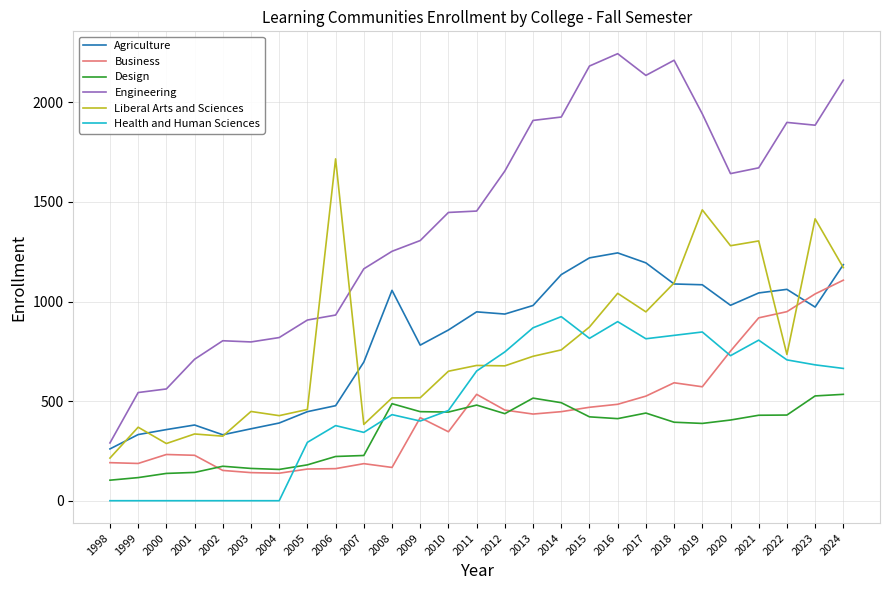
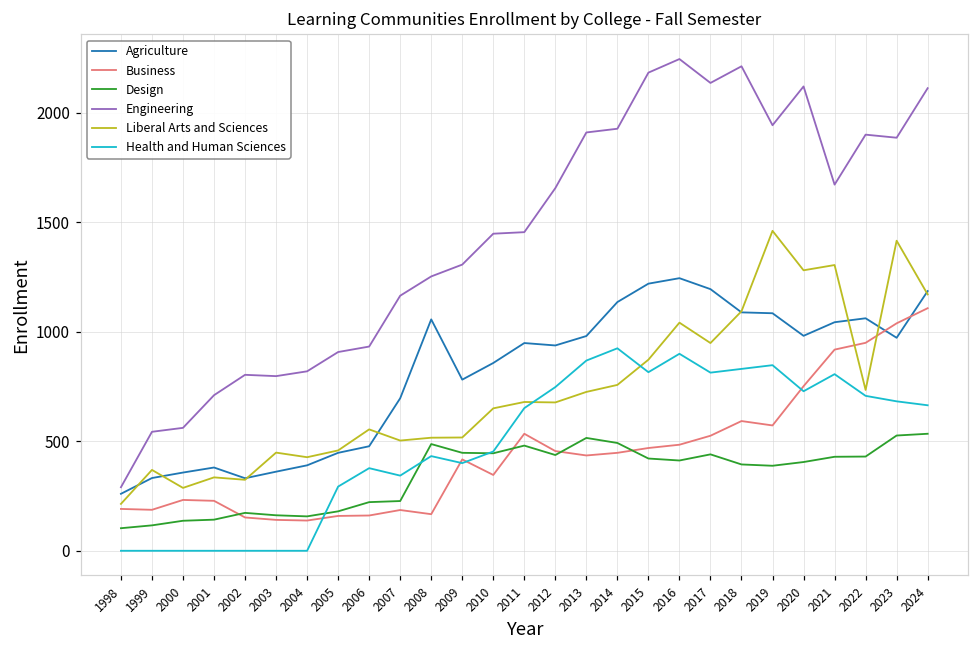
  {
    "Agriculture": {
      "1998": 260,
      "1999": 330,
      "2000": 360,
      "2001": 380,
      "2003": 360,
      "2004": 390,
      "2006": 480,
      "2007": 700,
      "2008": 1060,
      "2009": 780,
      "2010": 860,
      "2011": 950,
      "2012": 940,
      "2013": 980,
      "2014": 1140,
      "2015": 1220,
      "2016": 1240,
      "2017": 1190,
      "2019": 1080,
      "2020": 980,
      "2021": 1040,
      "2022": 1060,
      "2023": 970,
      "2024": 1190
    },
    "Business": {
      "1998": 190,
      "1999": 190,
      "2000": 230,
      "2001": 230,
      "2002": 150,
      "2003": 140,
      "2004": 140,
      "2005": 160,
      "2006": 160,
      "2007": 190,
      "2008": 170,
      "2009": 420,
      "2010": 350,
      "2011": 530,
      "2012": 460,
      "2013": 440,
      "2014": 450,
      "2015": 470,
      "2016": 480,
      "2017": 530,
      "2018": 590,
      "2019": 570,
      "2020": 750,
      "2021": 920,
      "2022": 950,
      "2023": 1040,
      "2024": 1110
    },
    "Design": {
      "1998": 100,
      "1999": 120,
      "2000": 140,
      "2001": 140,
      "2002": 170,
      "2003": 160,
      "2004": 160,
      "2005": 180,
      "2006": 220,
      "2007": 230,
      "2008": 490,
      "2009": 450,
      "2011": 480,
      "2012": 440,
      "2013": 520,
      "2014": 490,
      "2015": 420,
      "2016": 410,
      "2017": 440,
      "2018": 390,
      "2019": 390,
      "2020": 410,
      "2021": 430,
      "2022": 430,
      "2023": 530,
      "2024": 530
    },
    "Engineering": {
      "1998": 290,
      "1999": 540,
      "2000": 560,
      "2001": 710,
      "2002": 800,
      "2003": 800,
      "2004": 820,
      "2005": 910,
      "2006": 930,
      "2007": 1160,
      "2008": 1250,
      "2009": 1310,
      "2010": 1450,
      "2011": 1450,
      "2012": 1660,
      "2013": 1910,
      "2014": 1930,
      "2015": 2180,
      "2016": 2240,
      "2017": 2140,
      "2018": 2210,
      "2019": 1940,
-     "2020": 1640,
+     "2020": 2120,
      "2021": 1670,
      "2022": 1900,
      "2023": 1890,
      "2024": 2110
    },
    "Liberal Arts and Sciences": {
      "1998": 210,
      "1999": 370,
      "2000": 290,
      "2001": 340,
      "2003": 450,
      "2004": 430,
-     "2006": 1720,
-     "2007": 380,
+     "2006": 550,
+     "2007": 500,
      "2008": 520,
      "2009": 520,
      "2010": 650,
      "2011": 680,
      "2012": 680,
      "2013": 730,
      "2014": 760,
      "2015": 870,
      "2016": 1040,
      "2017": 950,
      "2019": 1460,
      "2020": 1280,
      "2021": 1300,
      "2022": 730,
      "2023": 1420,
      "2024": 1170
    },
    "Health and Human Sciences": {
      "1998": 0,
      "1999": 0,
      "2000": 0,
      "2001": 0,
      "2002": 0,
      "2003": 0,
      "2004": 0,
      "2005": 290,
      "2006": 380,
      "2007": 340,
      "2008": 430,
      "2009": 400,
      "2011": 650,
      "2012": 750,
      "2013": 870,
      "2014": 920,
      "2015": 820,
      "2016": 900,
      "2017": 810,
      "2018": 830,
      "2019": 850,
      "2020": 730,
      "2021": 810,
      "2022": 710,
      "2023": 680,
      "2024": 660
    }
  }
